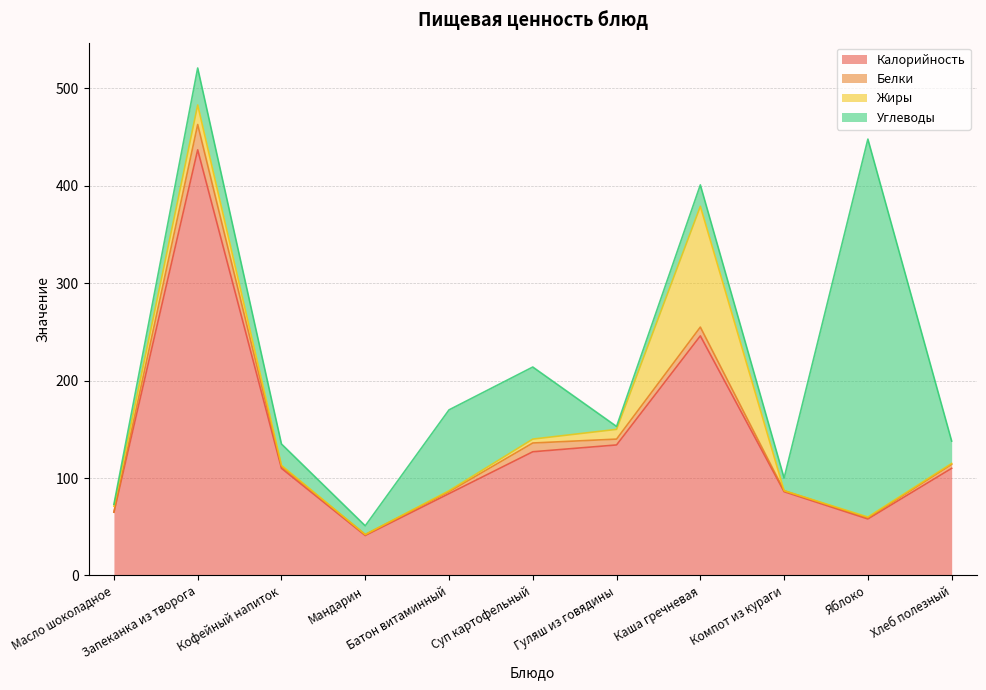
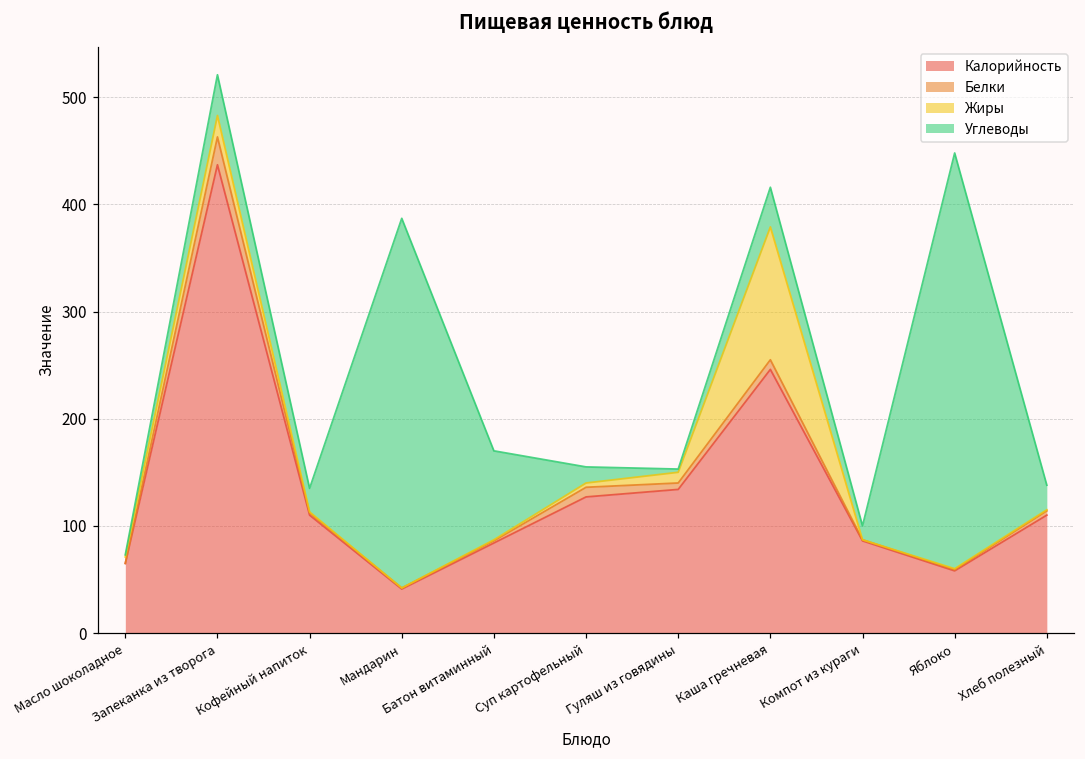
  {
    "Жиры": {
      "Запеканка из творога": 20,
      "Суп картофельный": 0,
      "Гуляш из говядины": 10,
      "Каша гречневая": 120
    },
    "Углеводы": {
      "Запеканка из творога": 40,
      "Кофейный напиток": 20,
-     "Мандарин": 10,
+     "Мандарин": 350,
      "Батон витаминный": 80,
-     "Суп картофельный": 70,
+     "Суп картофельный": 20,
      "Гуляш из говядины": 0,
-     "Каша гречневая": 20,
+     "Каша гречневая": 40,
      "Компот из кураги": 10,
      "Яблоко": 390,
      "Хлеб полезный": 20
    }
  }
